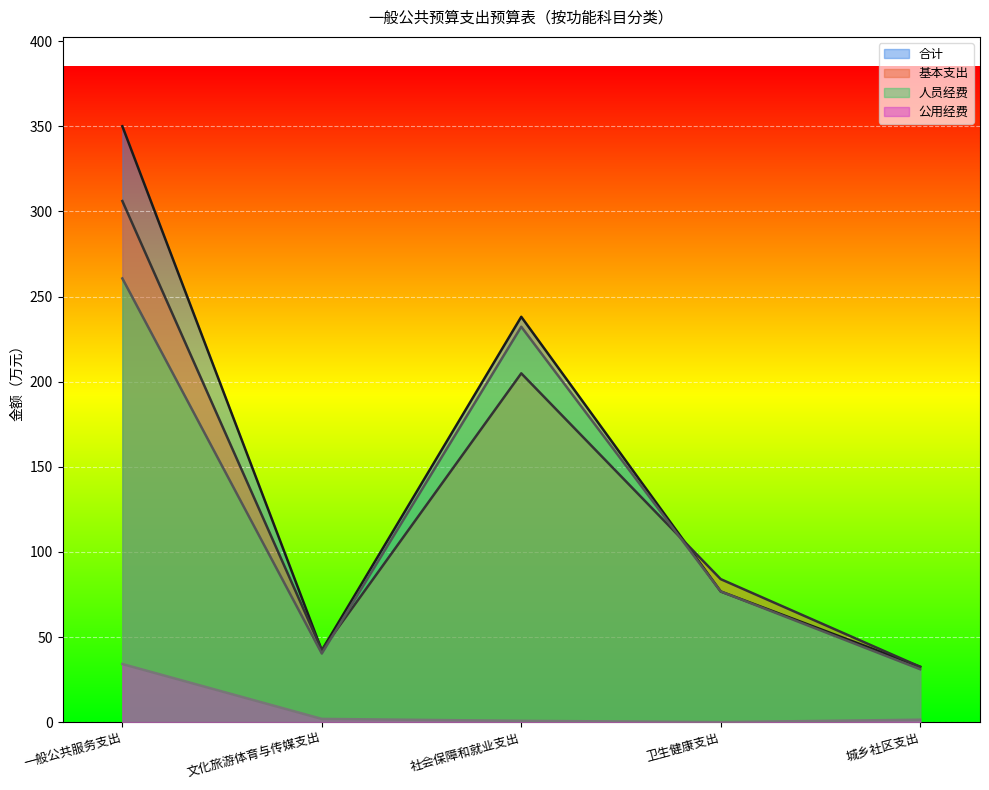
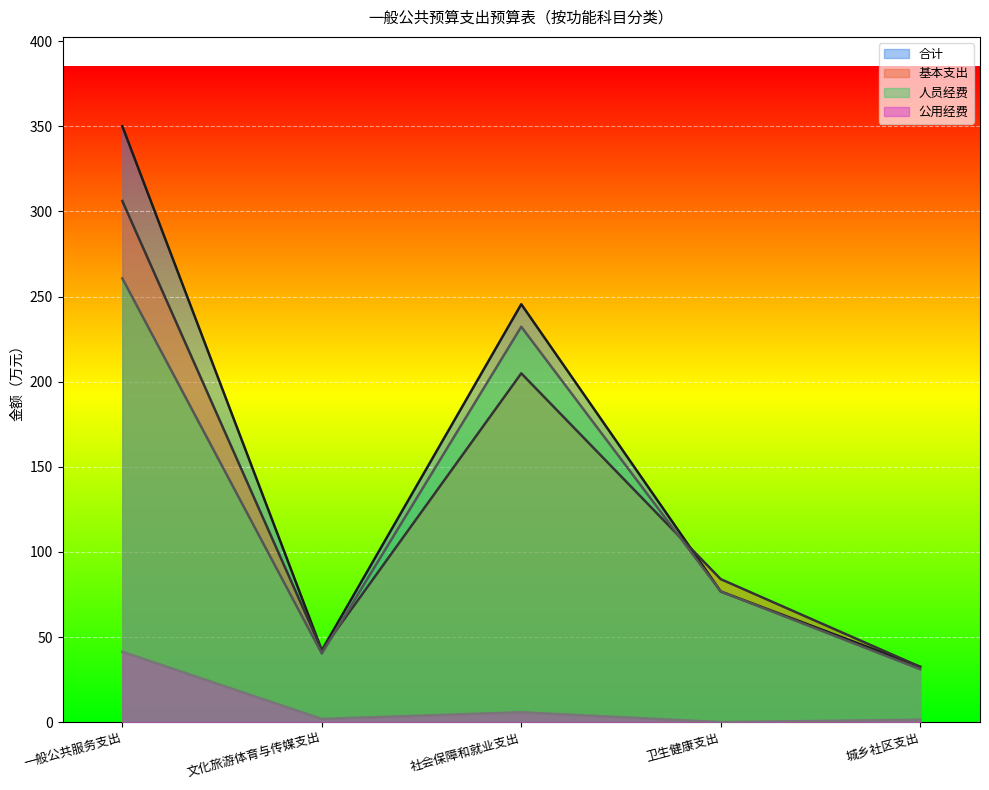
  {
    "合计": {
      "一般公共服务支出": 350,
-     "社会保障和就业支出": 238
+     "社会保障和就业支出": 246
    },
    "基本支出": {
      "一般公共服务支出": 306,
      "社会保障和就业支出": 205,
      "卫生健康支出": 84
    },
    "人员经费": {
      "一般公共服务支出": 261,
      "文化旅游体育与传媒支出": 40,
      "社会保障和就业支出": 232
    },
    "公用经费": {
-     "一般公共服务支出": 34,
+     "一般公共服务支出": 41,
      "文化旅游体育与传媒支出": 2,
-     "社会保障和就业支出": 1,
+     "社会保障和就业支出": 6,
      "卫生健康支出": 0,
      "城乡社区支出": 1
    }
  }
